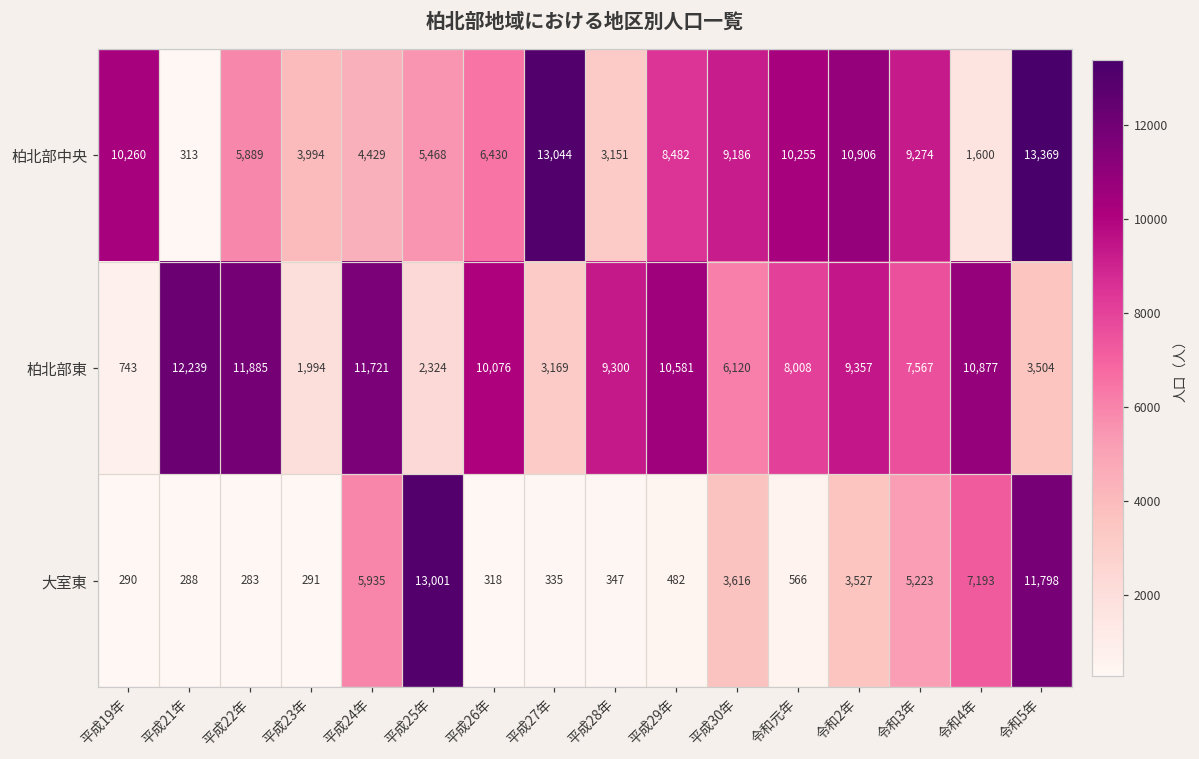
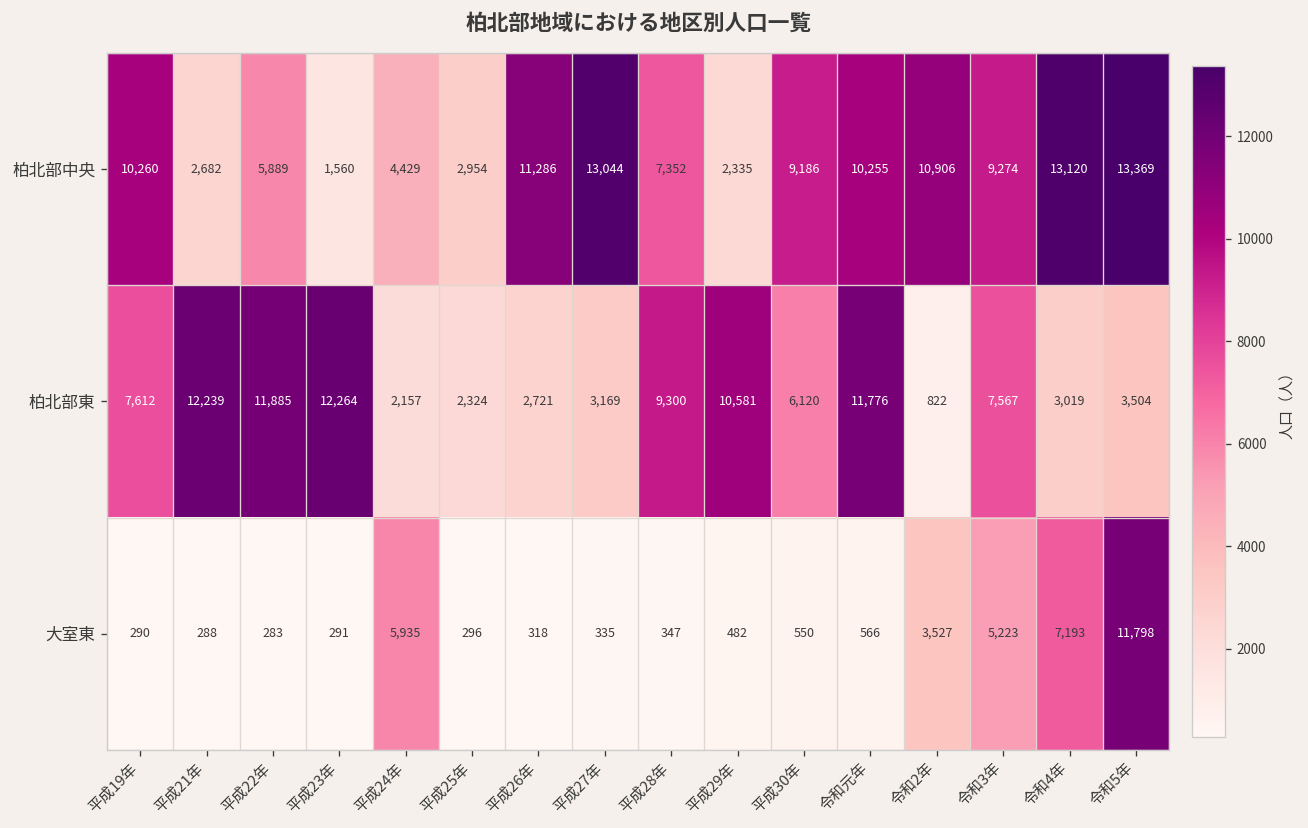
  {
    "柏北部中央": {
      "平成19年": "10,260",
-     "平成21年": "313",
+     "平成21年": "2,682",
      "平成22年": "5,889",
-     "平成23年": "3,994",
+     "平成23年": "1,560",
      "平成24年": "4,429",
-     "平成25年": "5,468",
-     "平成26年": "6,430",
+     "平成25年": "2,954",
+     "平成26年": "11,286",
      "平成27年": "13,044",
-     "平成28年": "3,151",
-     "平成29年": "8,482",
+     "平成28年": "7,352",
+     "平成29年": "2,335",
      "平成30年": "9,186",
      "令和元年": "10,255",
      "令和2年": "10,906",
      "令和3年": "9,274",
-     "令和4年": "1,600",
+     "令和4年": "13,120",
      "令和5年": "13,369"
    },
    "柏北部東": {
-     "平成19年": "743",
+     "平成19年": "7,612",
      "平成21年": "12,239",
      "平成22年": "11,885",
-     "平成23年": "1,994",
-     "平成24年": "11,721",
+     "平成23年": "12,264",
+     "平成24年": "2,157",
      "平成25年": "2,324",
-     "平成26年": "10,076",
+     "平成26年": "2,721",
      "平成27年": "3,169",
      "平成28年": "9,300",
      "平成29年": "10,581",
      "平成30年": "6,120",
-     "令和元年": "8,008",
-     "令和2年": "9,357",
+     "令和元年": "11,776",
+     "令和2年": "822",
      "令和3年": "7,567",
-     "令和4年": "10,877",
+     "令和4年": "3,019",
      "令和5年": "3,504"
    },
    "大室東": {
      "平成19年": "290",
      "平成21年": "288",
      "平成22年": "283",
      "平成23年": "291",
      "平成24年": "5,935",
-     "平成25年": "13,001",
+     "平成25年": "296",
      "平成26年": "318",
      "平成27年": "335",
      "平成28年": "347",
      "平成29年": "482",
-     "平成30年": "3,616",
+     "平成30年": "550",
      "令和元年": "566",
      "令和2年": "3,527",
      "令和3年": "5,223",
      "令和4年": "7,193",
      "令和5年": "11,798"
    }
  }
